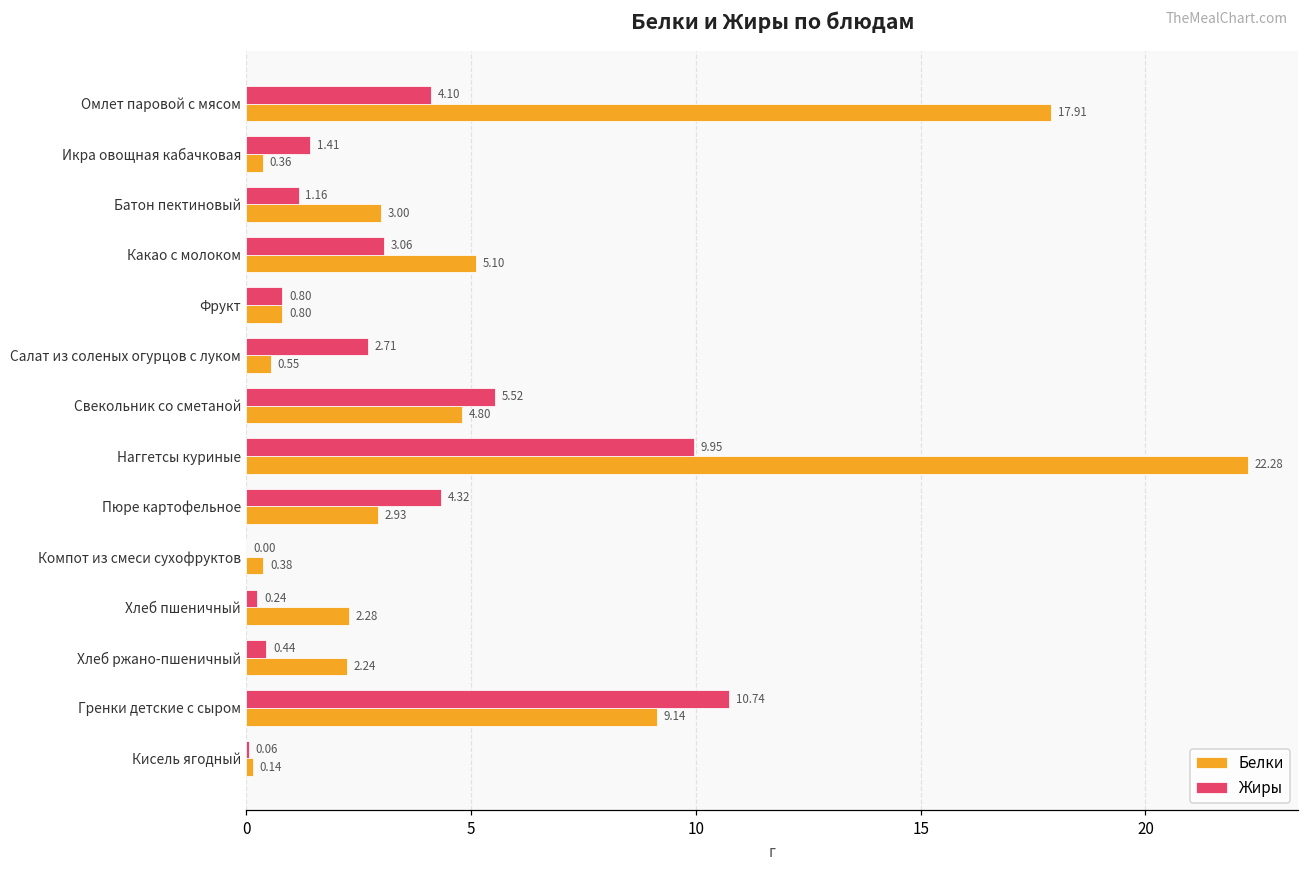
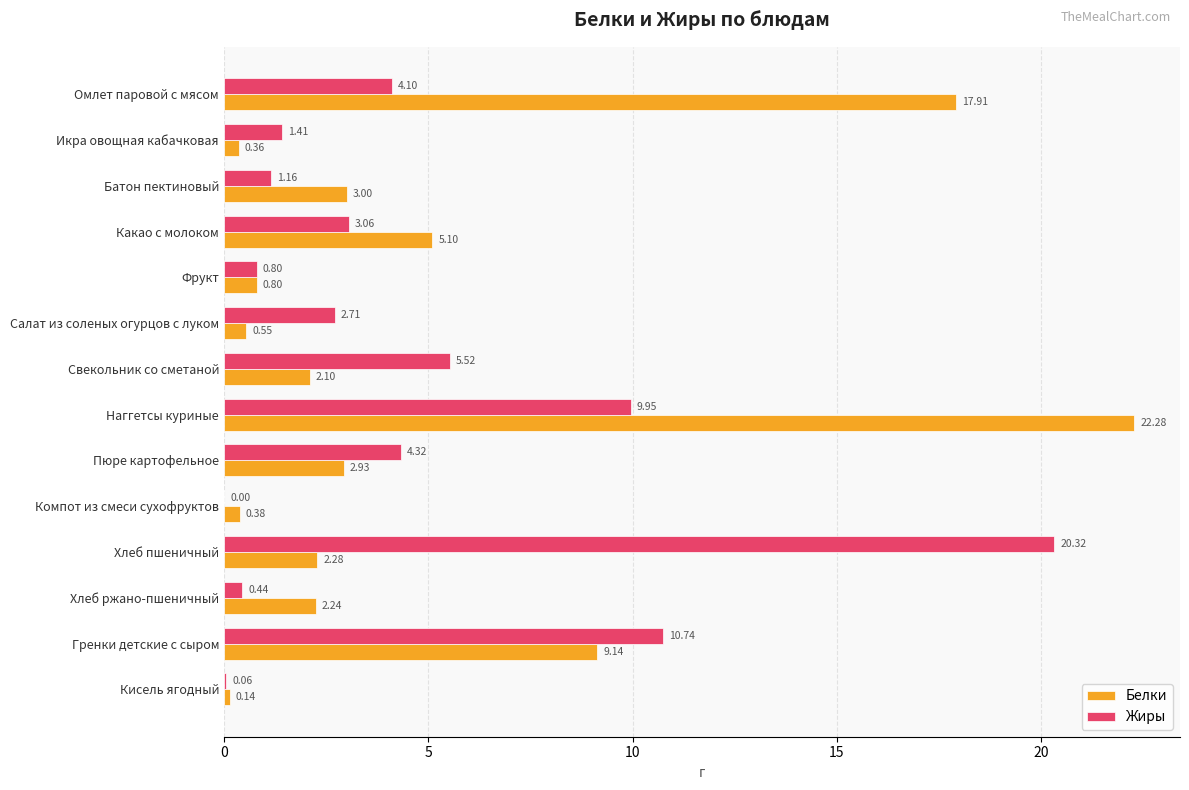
  {
    "Белки": {
      "Омлет паровой с мясом": 17.91,
      "Икра овощная кабачковая": 0.36,
      "Батон пектиновый": 3.00,
      "Какао с молоком": 5.10,
      "Фрукт": 0.80,
      "Салат из соленых огурцов с луком": 0.55,
-     "Свекольник со сметаной": 4.80,
+     "Свекольник со сметаной": 2.10,
      "Наггетсы куриные": 22.28,
      "Пюре картофельное": 2.93,
      "Компот из смеси сухофруктов": 0.38,
      "Хлеб пшеничный": 2.28,
      "Хлеб ржано-пшеничный": 2.24,
      "Гренки детские с сыром": 9.14,
      "Кисель ягодный": 0.14
    },
    "Жиры": {
      "Омлет паровой с мясом": 4.10,
      "Икра овощная кабачковая": 1.41,
      "Батон пектиновый": 1.16,
      "Какао с молоком": 3.06,
      "Фрукт": 0.80,
      "Салат из соленых огурцов с луком": 2.71,
      "Свекольник со сметаной": 5.52,
      "Наггетсы куриные": 9.95,
      "Пюре картофельное": 4.32,
      "Компот из смеси сухофруктов": 0.00,
-     "Хлеб пшеничный": 0.24,
+     "Хлеб пшеничный": 20.32,
      "Хлеб ржано-пшеничный": 0.44,
      "Гренки детские с сыром": 10.74,
      "Кисель ягодный": 0.06
    }
  }
